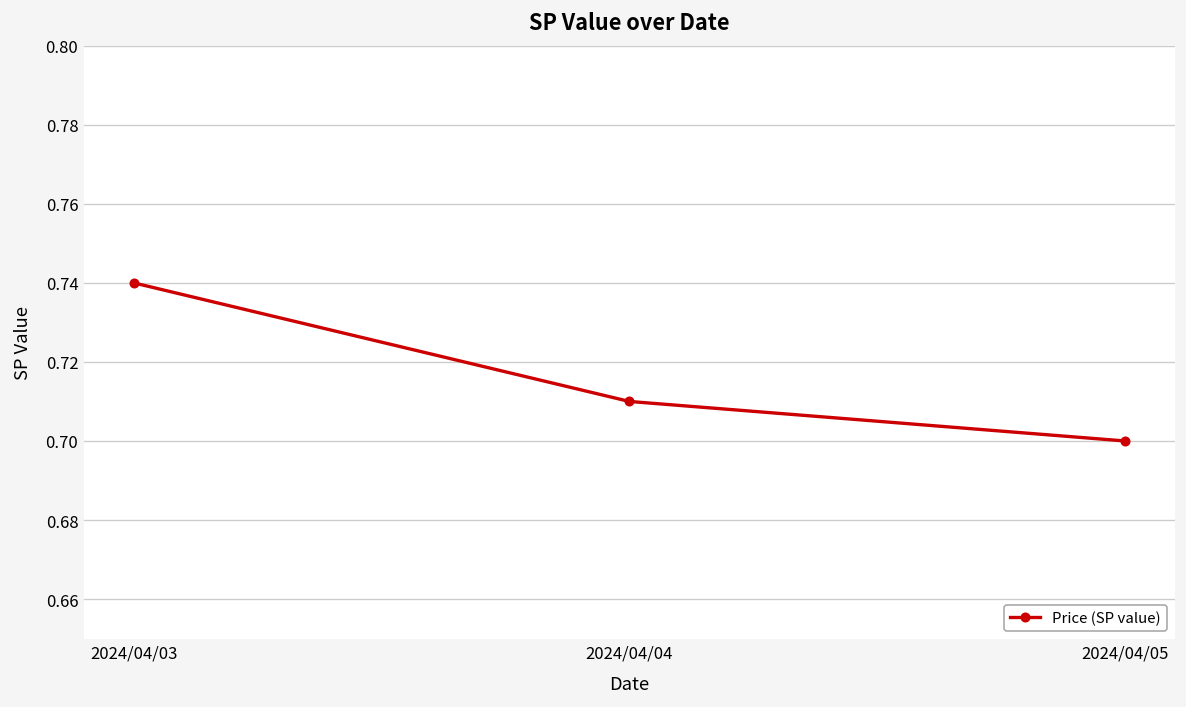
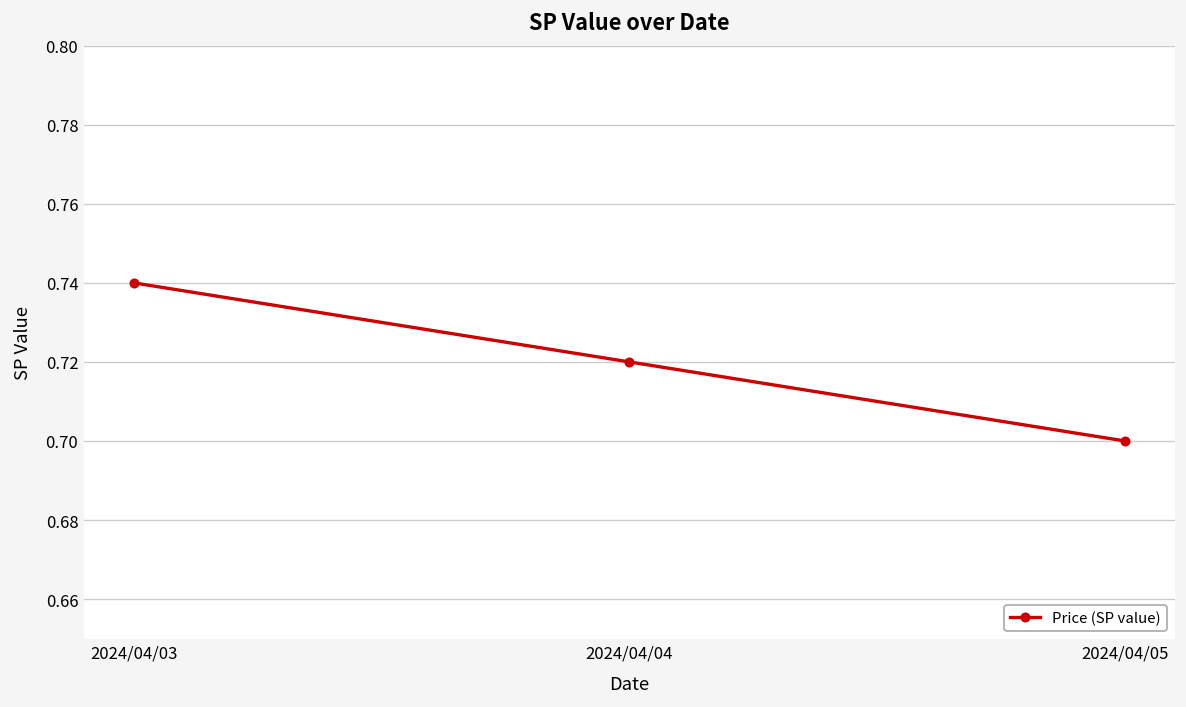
  {
    "2024/04/03": 0.74,
-   "2024/04/04": 0.71,
+   "2024/04/04": 0.72,
    "2024/04/05": 0.70
  }
